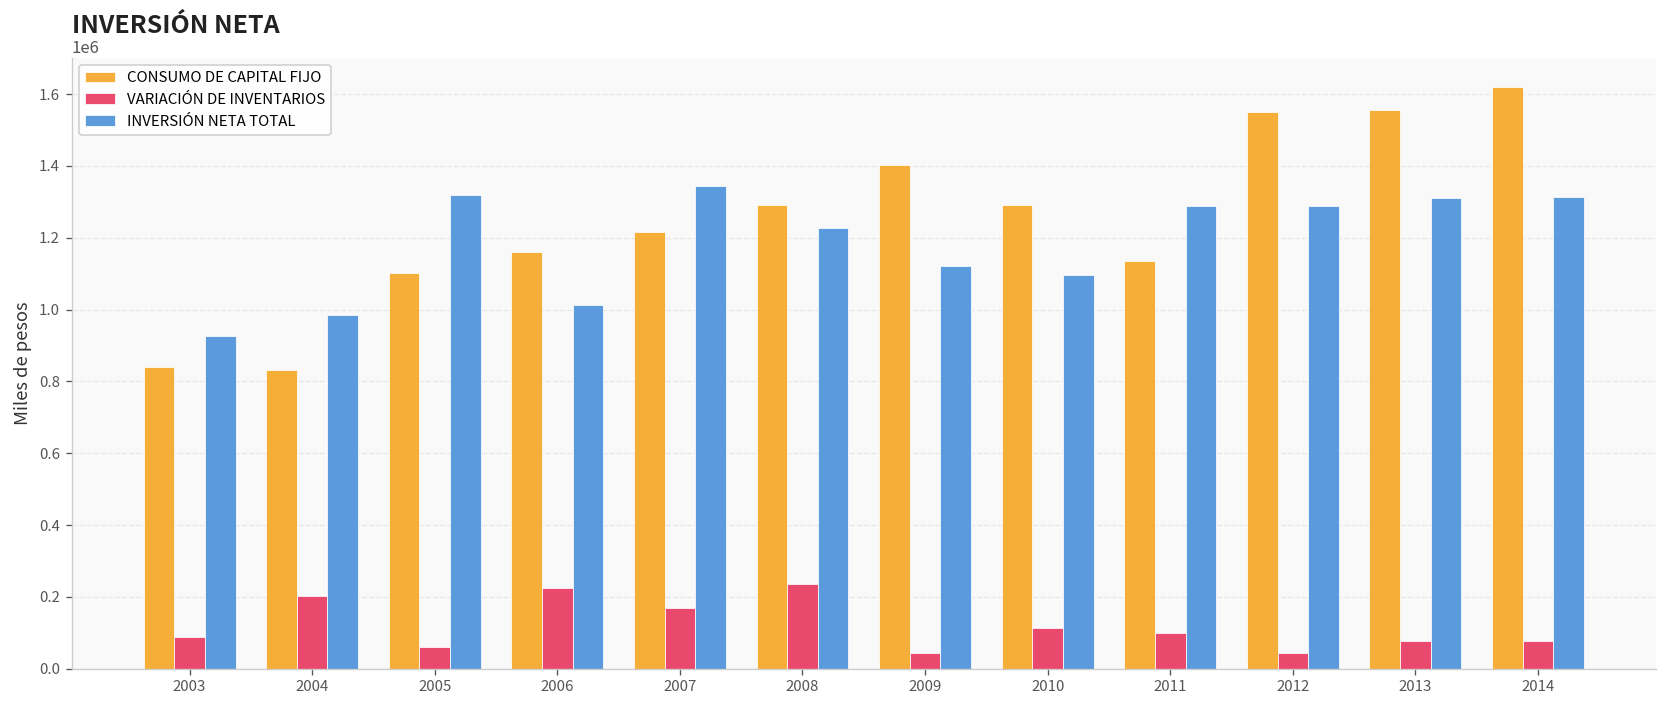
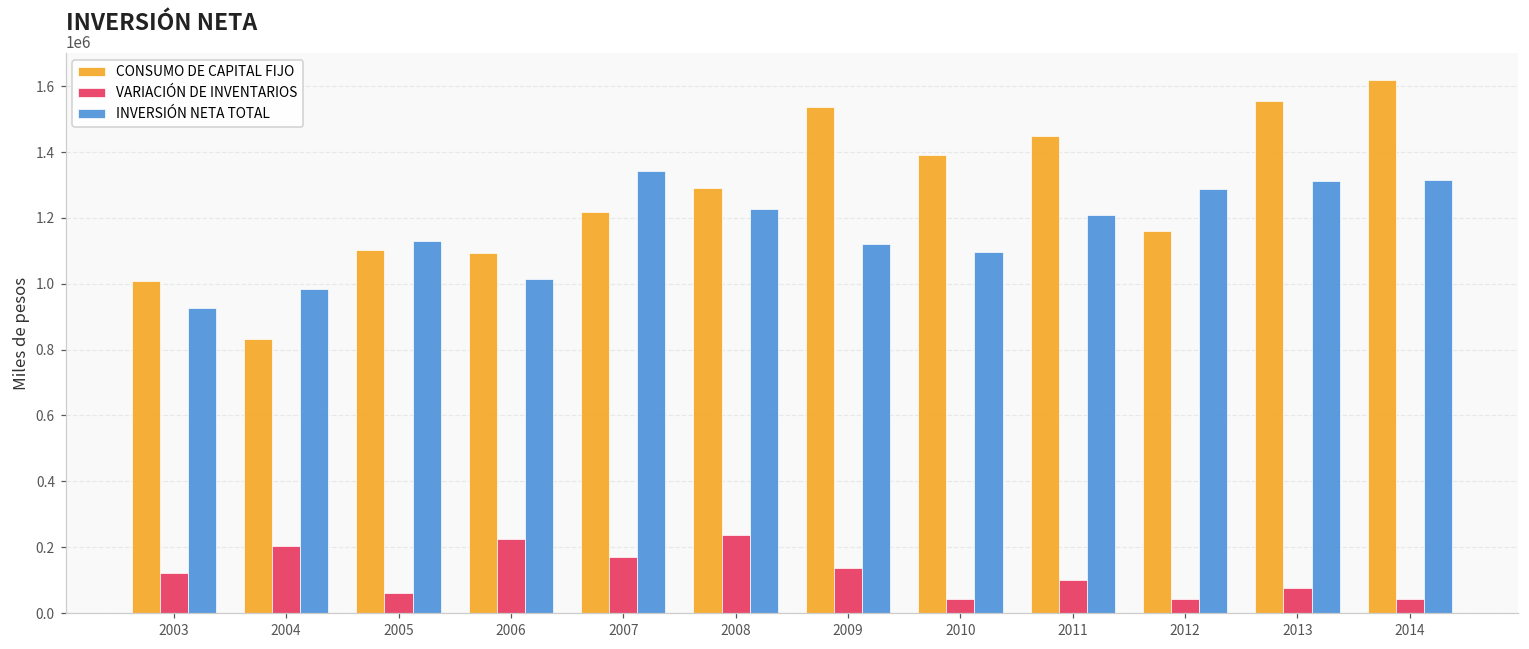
  {
    "CONSUMO DE CAPITAL FIJO": {
-     "2003": 840000,
+     "2003": 1010000,
      "2004": 830000,
      "2005": 1100000,
-     "2006": 1160000,
+     "2006": 1090000,
      "2007": 1220000,
      "2008": 1290000,
-     "2009": 1400000,
-     "2010": 1290000,
-     "2011": 1130000,
-     "2012": 1550000,
+     "2009": 1540000,
+     "2010": 1390000,
+     "2011": 1450000,
+     "2012": 1160000,
      "2013": 1560000,
      "2014": 1620000
    },
    "VARIACIÓN DE INVENTARIOS": {
-     "2003": 90000,
+     "2003": 120000,
      "2004": 200000,
      "2005": 60000,
      "2006": 220000,
      "2007": 170000,
      "2008": 240000,
-     "2009": 40000,
-     "2010": 110000,
+     "2009": 140000,
+     "2010": 40000,
      "2011": 100000,
      "2012": 40000,
      "2013": 80000,
-     "2014": 80000
+     "2014": 40000
    },
    "INVERSIÓN NETA TOTAL": {
      "2003": 930000,
      "2004": 980000,
-     "2005": 1320000,
+     "2005": 1130000,
      "2006": 1010000,
      "2007": 1340000,
      "2008": 1230000,
      "2009": 1120000,
      "2010": 1100000,
-     "2011": 1290000,
+     "2011": 1210000,
      "2012": 1290000,
      "2013": 1310000,
      "2014": 1310000
    }
  }
